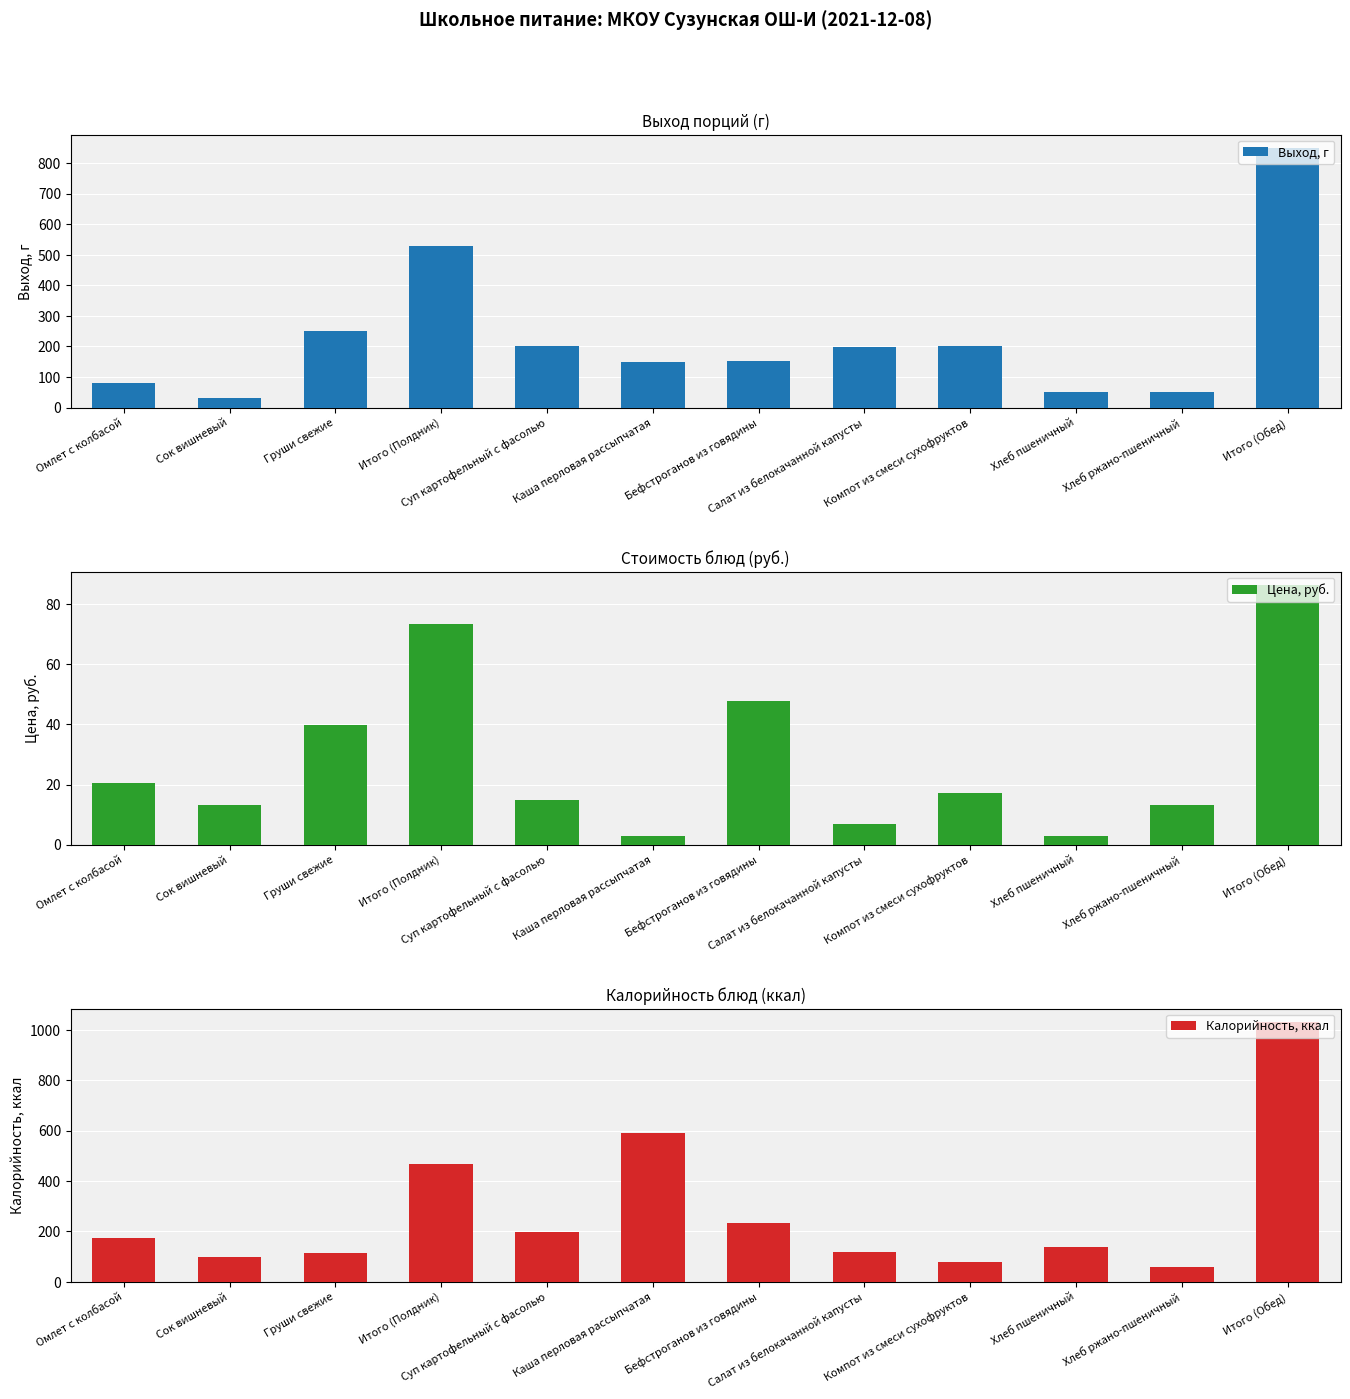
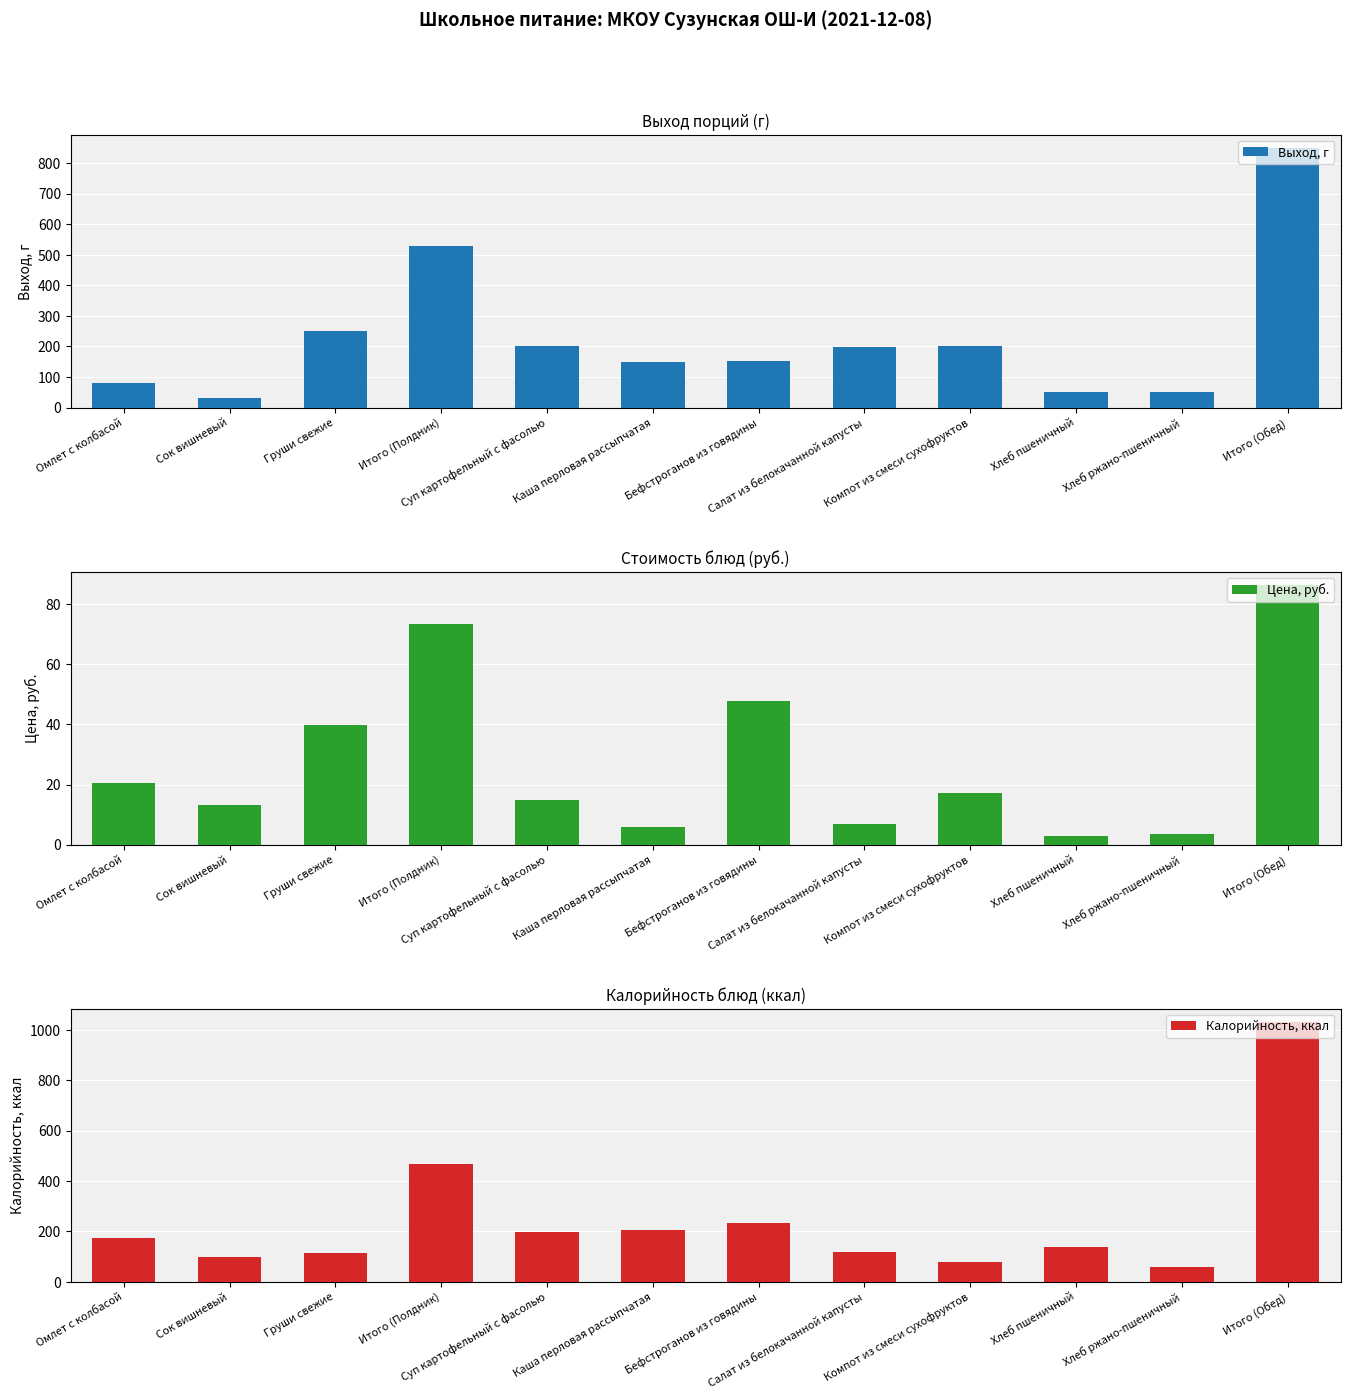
  {
    "Выход порций (г)": {
      "Омлет с колбасой": 80,
      "Сок вишневый": 30,
      "Груши свежие": 250,
      "Итого (Полдник)": 530,
      "Суп картофельный с фасолью": 200,
      "Каша перловая рассыпчатая": 150,
      "Бефстроганов из говядины": 150,
      "Салат из белокачанной капусты": 200,
      "Компот из смеси сухофруктов": 200,
      "Хлеб пшеничный": 50,
      "Хлеб ржано-пшеничный": 50
    },
    "Стоимость блюд (руб.)": {
      "Омлет с колбасой": 20,
      "Сок вишневый": 13,
      "Груши свежие": 40,
      "Итого (Полдник)": 73,
      "Суп картофельный с фасолью": 15,
-     "Каша перловая рассыпчатая": 3,
+     "Каша перловая рассыпчатая": 6,
      "Бефстроганов из говядины": 48,
      "Салат из белокачанной капусты": 7,
      "Компот из смеси сухофруктов": 17,
      "Хлеб пшеничный": 3,
-     "Хлеб ржано-пшеничный": 13
+     "Хлеб ржано-пшеничный": 4
    },
    "Калорийность блюд (ккал)": {
      "Омлет с колбасой": 170,
      "Сок вишневый": 100,
      "Груши свежие": 120,
      "Итого (Полдник)": 470,
      "Суп картофельный с фасолью": 200,
-     "Каша перловая рассыпчатая": 590,
+     "Каша перловая рассыпчатая": 210,
      "Бефстроганов из говядины": 240,
      "Салат из белокачанной капусты": 120,
      "Компот из смеси сухофруктов": 80,
      "Хлеб пшеничный": 140,
      "Хлеб ржано-пшеничный": 60
    }
  }
